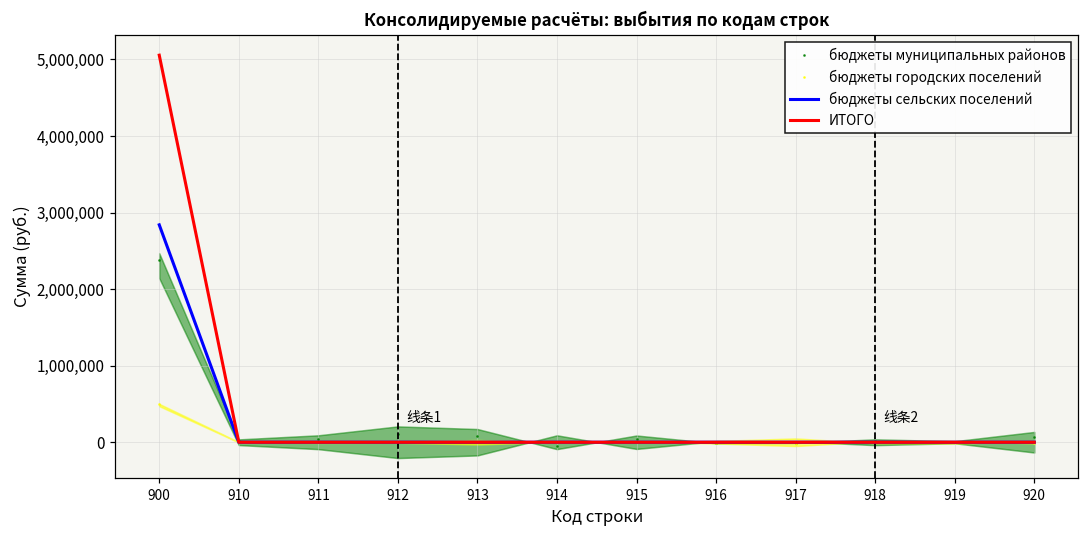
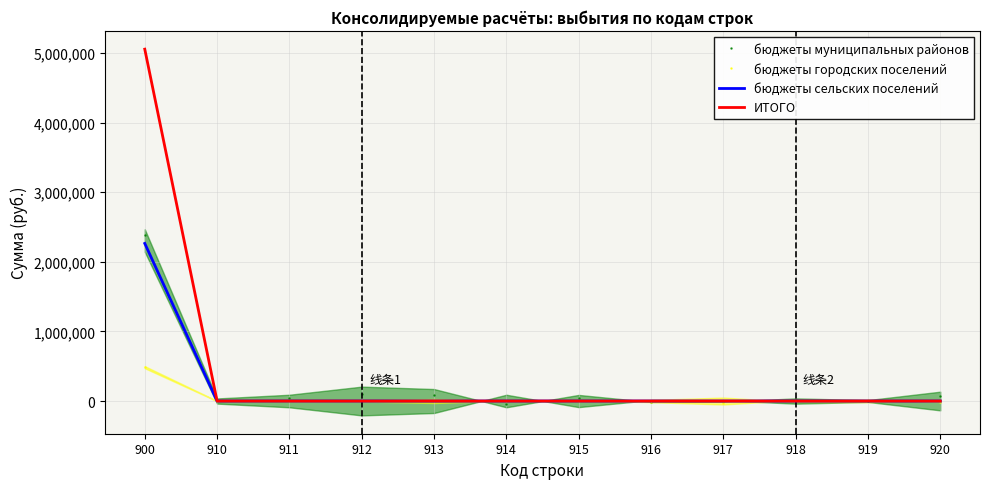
  {
    "бюджеты сельских поселений": {
-     "900": "2,800,000"
+     "900": "2,300,000"
    },
    "ИТОГО": {
      "900": "5,100,000"
    }
  }
